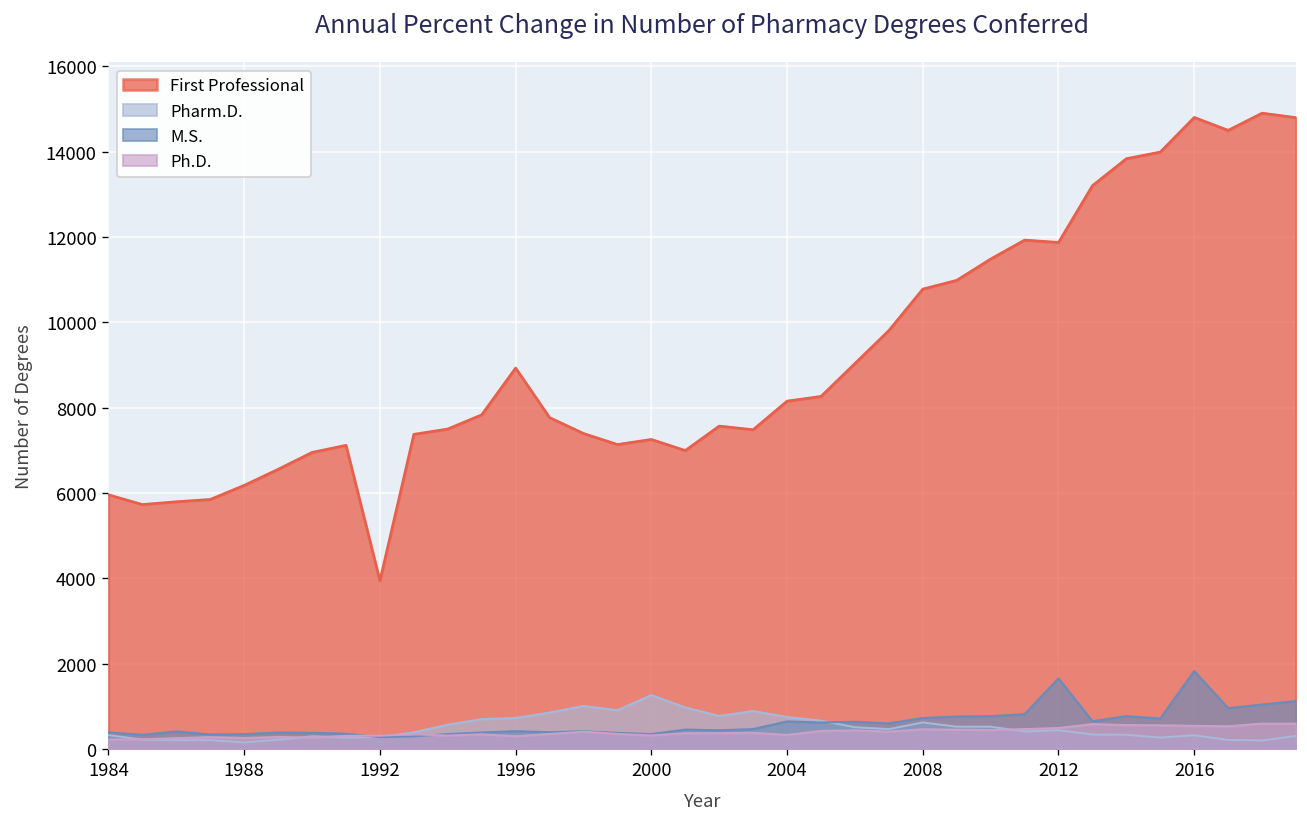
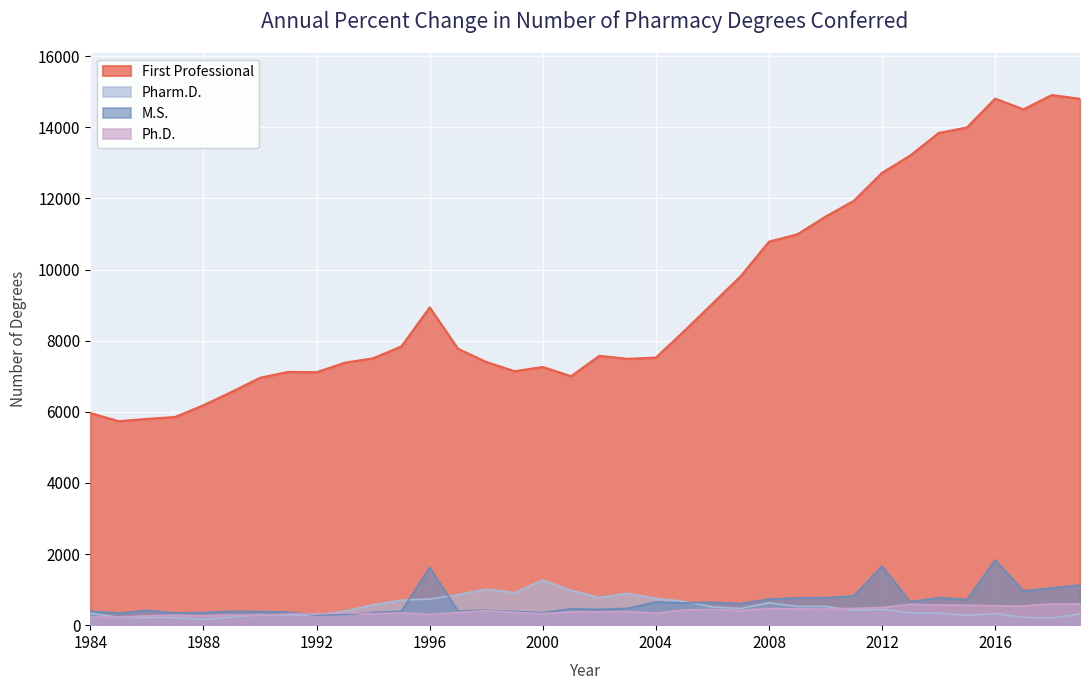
  {
    "First Professional": {
      "1984": 6000,
      "1988": 6200,
-     "1992": 3900,
+     "1992": 7100,
      "1996": 8900,
      "2000": 7300,
-     "2004": 8200,
+     "2004": 7500,
      "2008": 10800,
-     "2012": 11900,
+     "2012": 12700,
      "2016": 14800
    },
    "M.S.": {
      "1988": 400,
-     "1996": 400,
+     "1996": 1600,
      "2004": 700,
      "2008": 700,
      "2012": 1700,
      "2016": 1800
    }
  }
